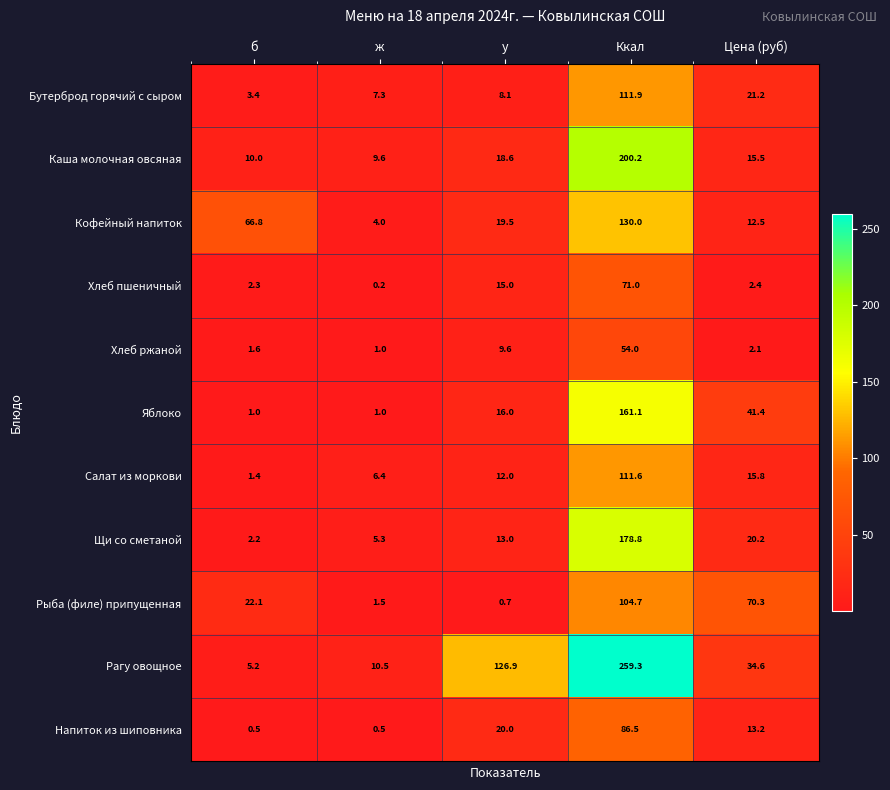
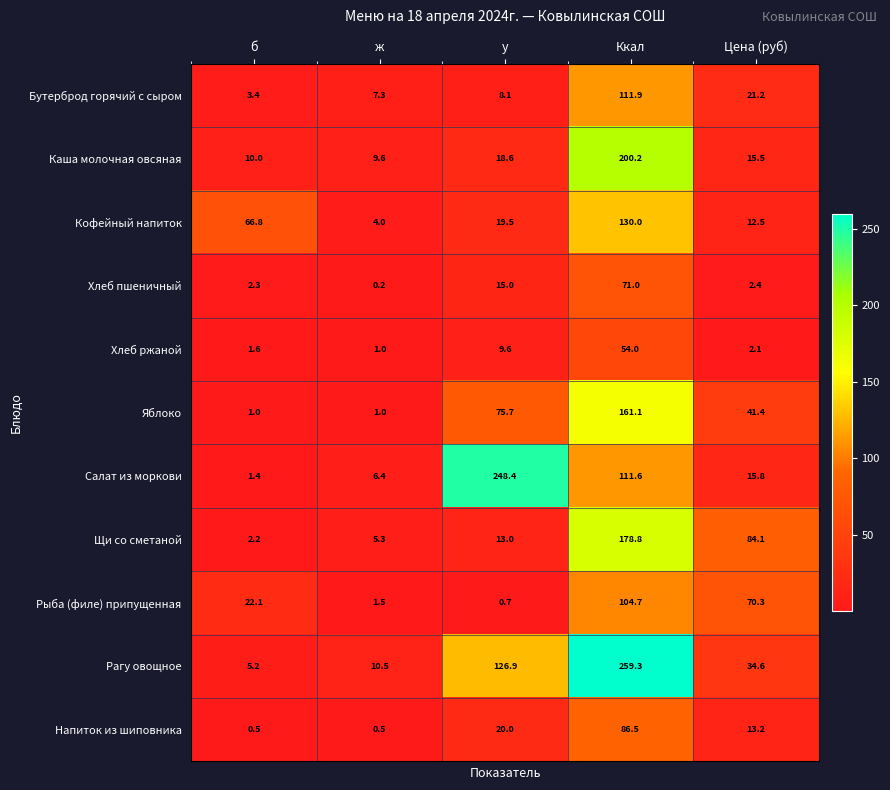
  {
    "Бутерброд горячий с сыром": {
      "б": 3.4,
      "ж": 7.3,
      "у": 8.1,
      "Ккал": 111.9,
      "Цена (руб)": 21.2
    },
    "Каша молочная овсяная": {
      "б": 10.0,
      "ж": 9.6,
      "у": 18.6,
      "Ккал": 200.2,
      "Цена (руб)": 15.5
    },
    "Кофейный напиток": {
      "б": 66.8,
      "ж": 4.0,
      "у": 19.5,
      "Ккал": 130.0,
      "Цена (руб)": 12.5
    },
    "Хлеб пшеничный": {
      "б": 2.3,
      "ж": 0.2,
      "у": 15.0,
      "Ккал": 71.0,
      "Цена (руб)": 2.4
    },
    "Хлеб ржаной": {
      "б": 1.6,
      "ж": 1.0,
      "у": 9.6,
      "Ккал": 54.0,
      "Цена (руб)": 2.1
    },
    "Яблоко": {
      "б": 1.0,
      "ж": 1.0,
-     "у": 16.0,
+     "у": 75.7,
      "Ккал": 161.1,
      "Цена (руб)": 41.4
    },
    "Салат из моркови": {
      "б": 1.4,
      "ж": 6.4,
-     "у": 12.0,
+     "у": 248.4,
      "Ккал": 111.6,
      "Цена (руб)": 15.8
    },
    "Щи со сметаной": {
      "б": 2.2,
      "ж": 5.3,
      "у": 13.0,
      "Ккал": 178.8,
-     "Цена (руб)": 20.2
+     "Цена (руб)": 84.1
    },
    "Рыба (филе) припущенная": {
      "б": 22.1,
      "ж": 1.5,
      "у": 0.7,
      "Ккал": 104.7,
      "Цена (руб)": 70.3
    },
    "Рагу овощное": {
      "б": 5.2,
      "ж": 10.5,
      "у": 126.9,
      "Ккал": 259.3,
      "Цена (руб)": 34.6
    },
    "Напиток из шиповника": {
      "б": 0.5,
      "ж": 0.5,
      "у": 20.0,
      "Ккал": 86.5,
      "Цена (руб)": 13.2
    }
  }
